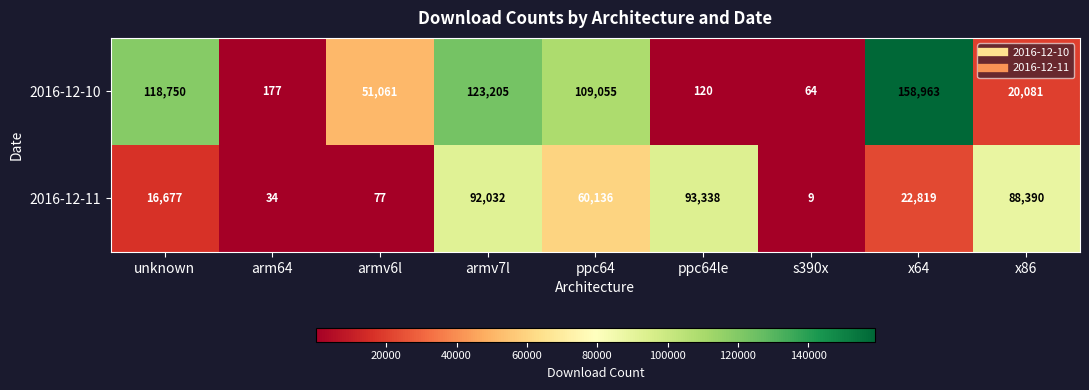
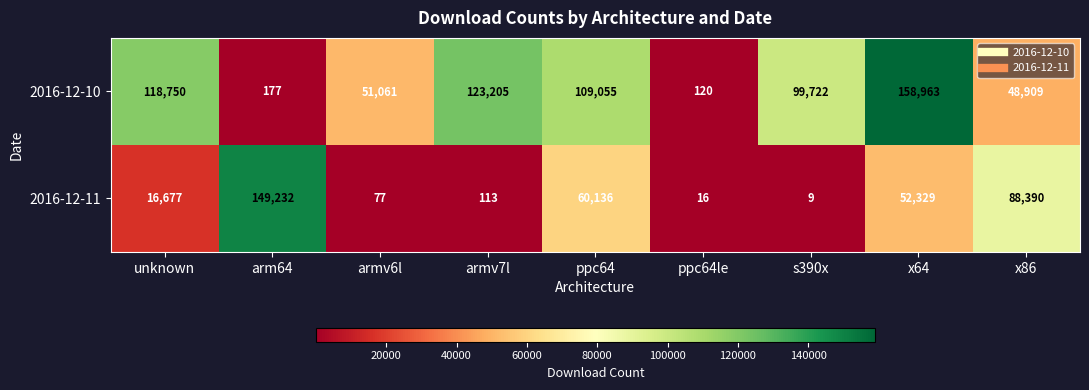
  {
    "2016-12-10": {
      "unknown": "118,750",
      "arm64": "177",
      "armv6l": "51,061",
      "armv7l": "123,205",
      "ppc64": "109,055",
      "ppc64le": "120",
-     "s390x": "64",
+     "s390x": "99,722",
      "x64": "158,963",
-     "x86": "20,081"
+     "x86": "48,909"
    },
    "2016-12-11": {
      "unknown": "16,677",
-     "arm64": "34",
+     "arm64": "149,232",
      "armv6l": "77",
-     "armv7l": "92,032",
+     "armv7l": "113",
      "ppc64": "60,136",
-     "ppc64le": "93,338",
+     "ppc64le": "16",
      "s390x": "9",
-     "x64": "22,819",
+     "x64": "52,329",
      "x86": "88,390"
    }
  }
